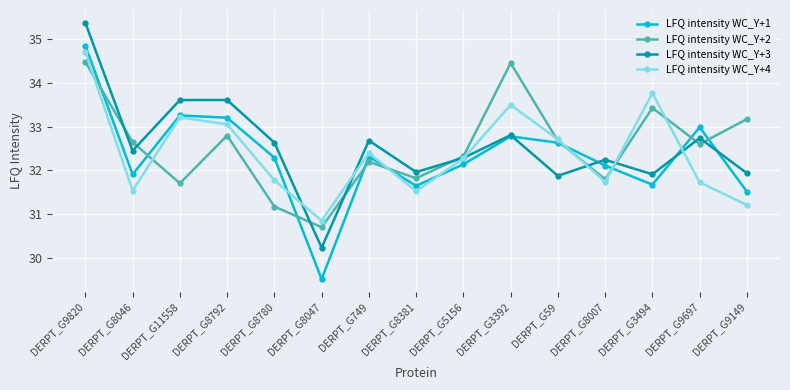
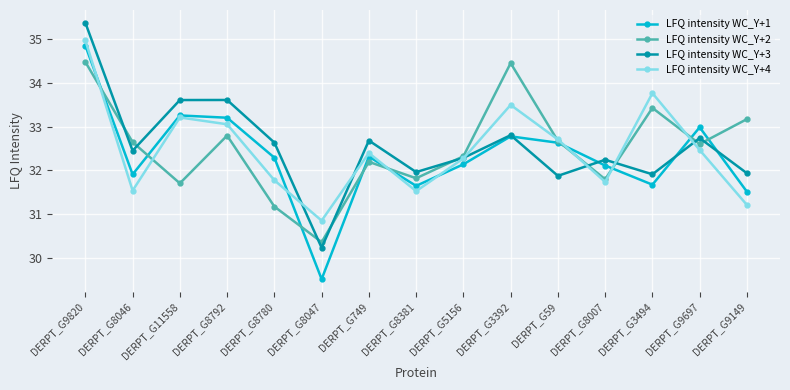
  {
    "LFQ intensity WC_Y+2": {
      "DERPT_G9820": 34.5,
      "DERPT_G8046": 32.6,
      "DERPT_G11558": 31.7,
      "DERPT_G8792": 32.8,
      "DERPT_G8780": 31.2,
-     "DERPT_G8047": 30.7,
+     "DERPT_G8047": 30.4,
      "DERPT_G749": 32.2,
      "DERPT_G8381": 31.8,
      "DERPT_G3392": 34.4,
      "DERPT_G8007": 31.8,
      "DERPT_G3494": 33.4,
      "DERPT_G9697": 32.6,
      "DERPT_G9149": 33.2
    },
    "LFQ intensity WC_Y+4": {
-     "DERPT_G9820": 34.7,
+     "DERPT_G9820": 35.0,
      "DERPT_G8046": 31.5,
      "DERPT_G8792": 33.1,
      "DERPT_G8780": 31.8,
      "DERPT_G8047": 30.8,
      "DERPT_G749": 32.4,
      "DERPT_G8381": 31.5,
      "DERPT_G3392": 33.5,
      "DERPT_G8007": 31.7,
      "DERPT_G3494": 33.8,
-     "DERPT_G9697": 31.7,
+     "DERPT_G9697": 32.5,
      "DERPT_G9149": 31.2
    }
  }
